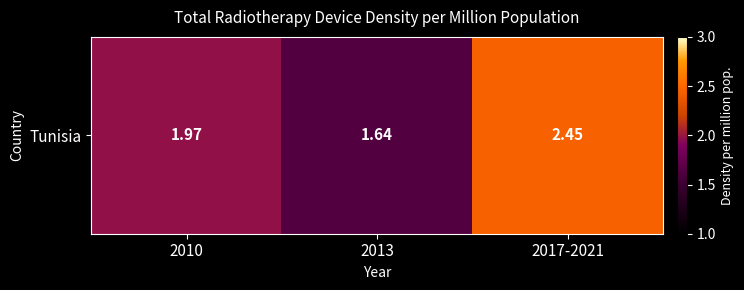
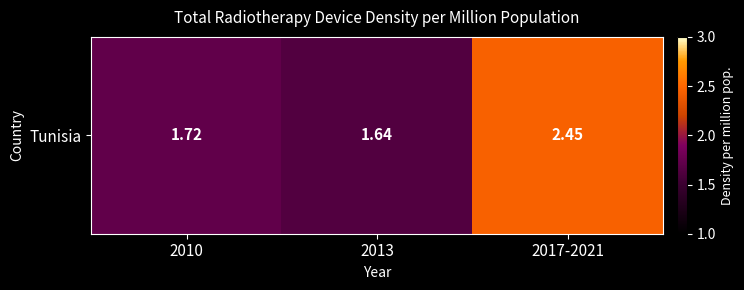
  {
    "Tunisia": {
-     "2010": 1.97,
+     "2010": 1.72,
      "2013": 1.64,
      "2017-2021": 2.45
    }
  }
